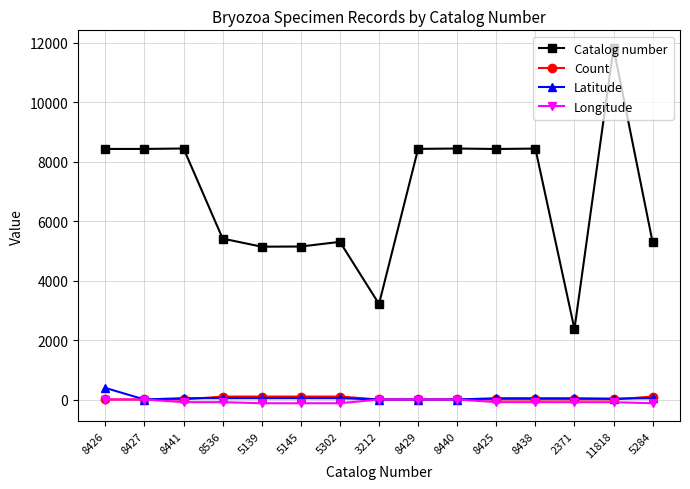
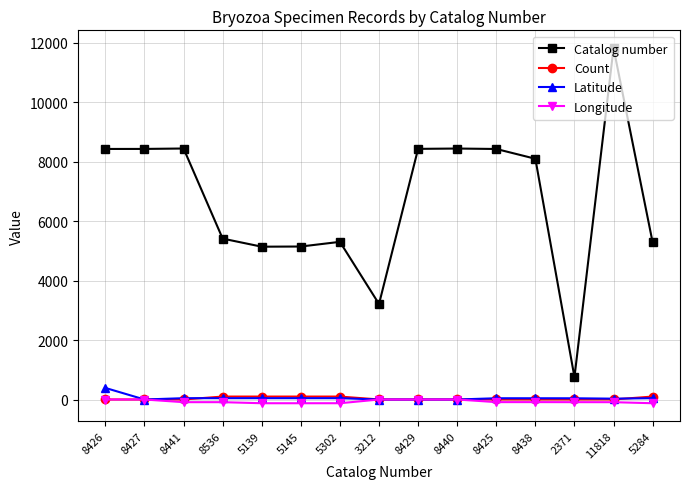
  {
    "Catalog number": {
      "8426": 8400,
      "8427": 8400,
      "8441": 8400,
      "8536": 5400,
      "5139": 5100,
      "5145": 5100,
      "5302": 5300,
      "3212": 3200,
      "8429": 8400,
      "8440": 8400,
      "8425": 8400,
-     "8438": 8400,
-     "2371": 2400,
+     "8438": 8100,
+     "2371": 800,
      "5284": 5300
    },
    "Latitude": {
      "8426": 400
    },
    "Longitude": {
      "8441": -100,
      "8536": -100,
      "5139": -100,
      "5145": -100,
      "5302": -100,
      "8425": -100,
      "8438": -100,
      "2371": -100,
      "11818": -100,
      "5284": -100
    }
  }
